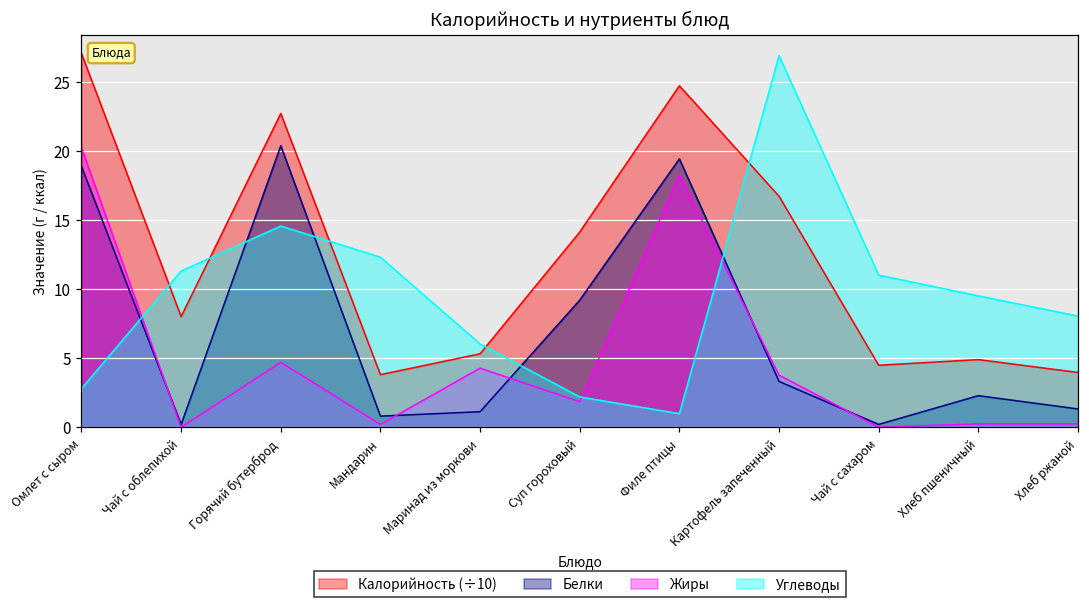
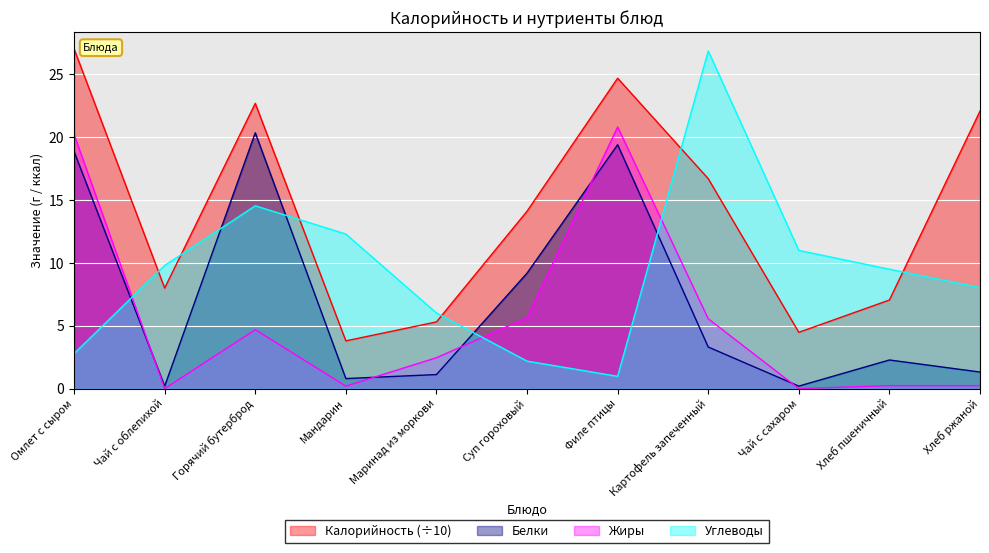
  {
    "Калорийность (÷10)": {
      "Омлет с сыром": 27.0,
      "Чай с облепихой": 8.0,
      "Горячий бутерброд": 22.7,
      "Мандарин": 3.8,
      "Маринад из моркови": 5.3,
      "Суп гороховый": 14.1,
      "Филе птицы": 24.7,
      "Картофель запеченный": 16.7,
      "Чай с сахаром": 4.5,
-     "Хлеб пшеничный": 4.9,
-     "Хлеб ржаной": 4.0
+     "Хлеб пшеничный": 7.1,
+     "Хлеб ржаной": 22.1
    },
    "Белки": {
      "Омлет с сыром": 18.9,
      "Горячий бутерброд": 20.4,
      "Мандарин": 0.8,
      "Маринад из моркови": 1.1,
      "Суп гороховый": 9.2,
      "Филе птицы": 19.4,
      "Картофель запеченный": 3.3,
      "Хлеб пшеничный": 2.3,
      "Хлеб ржаной": 1.3
    },
    "Жиры": {
      "Омлет с сыром": 20.2,
      "Горячий бутерброд": 4.7,
      "Мандарин": 0.2,
-     "Маринад из моркови": 4.3,
-     "Суп гороховый": 1.8,
-     "Филе птицы": 18.2,
-     "Картофель запеченный": 3.8,
+     "Маринад из моркови": 2.5,
+     "Суп гороховый": 5.6,
+     "Филе птицы": 20.8,
+     "Картофель запеченный": 5.6,
      "Хлеб пшеничный": 0.2,
      "Хлеб ржаной": 0.2
    },
    "Углеводы": {
      "Омлет с сыром": 2.8,
-     "Чай с облепихой": 11.3,
+     "Чай с облепихой": 9.8,
      "Горячий бутерброд": 14.6,
      "Мандарин": 12.3,
      "Маринад из моркови": 6.0,
      "Суп гороховый": 2.2,
      "Филе птицы": 1.0,
      "Картофель запеченный": 26.9,
      "Чай с сахаром": 11.0,
      "Хлеб пшеничный": 9.5,
      "Хлеб ржаной": 8.0
    }
  }
